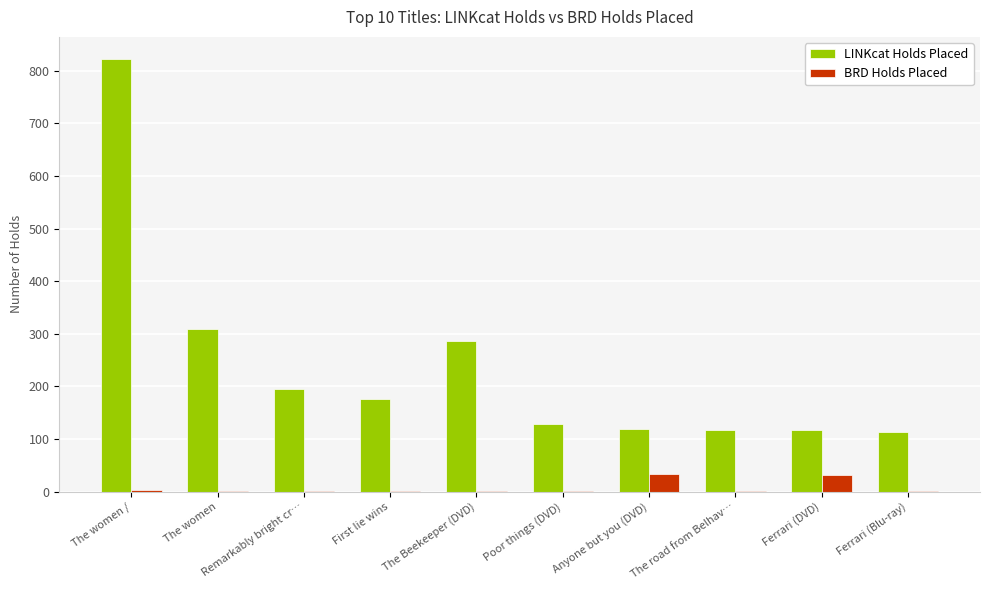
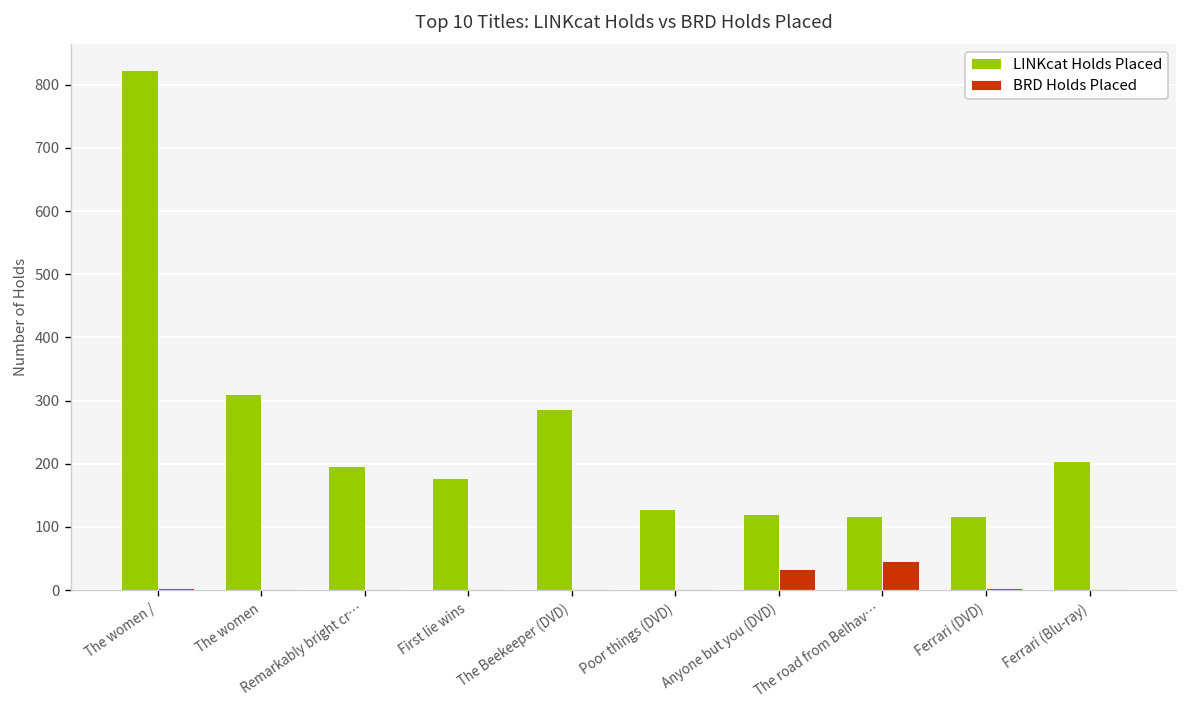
  {
    "LINKcat Holds Placed": {
      "The women /": 820,
      "The women": 310,
      "Remarkably bright cr…": 200,
      "First lie wins": 180,
      "The Beekeeper (DVD)": 290,
      "Poor things (DVD)": 130,
      "Anyone but you (DVD)": 120,
      "The road from Belhav…": 120,
      "Ferrari (DVD)": 120,
-     "Ferrari (Blu-ray)": 110
+     "Ferrari (Blu-ray)": 210
    },
    "BRD Holds Placed": {
      "Anyone but you (DVD)": 30,
-     "The road from Belhav…": 0,
-     "Ferrari (DVD)": 30
+     "The road from Belhav…": 50,
+     "Ferrari (DVD)": 0
    }
  }
